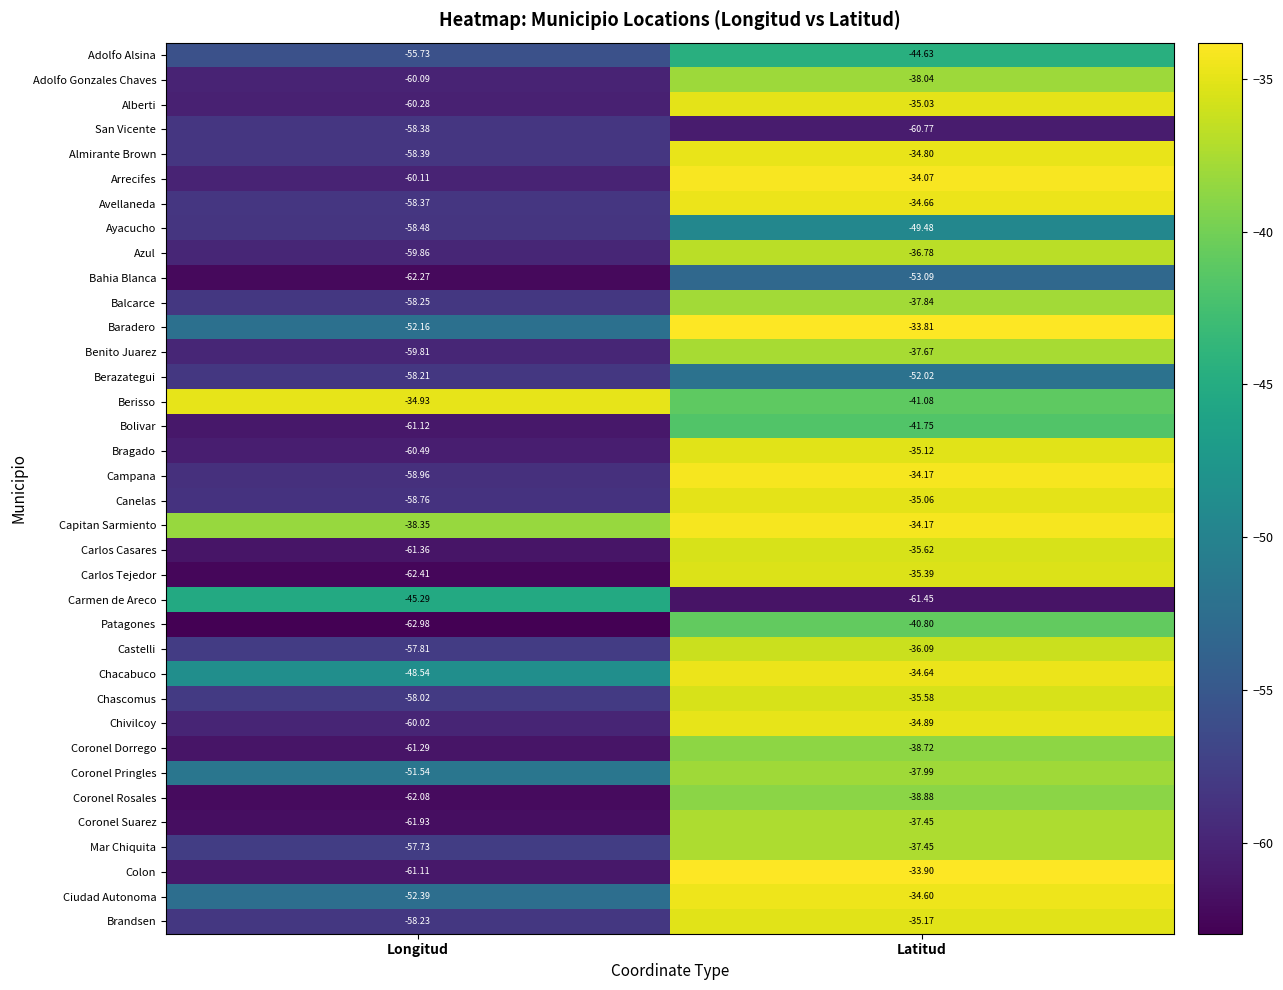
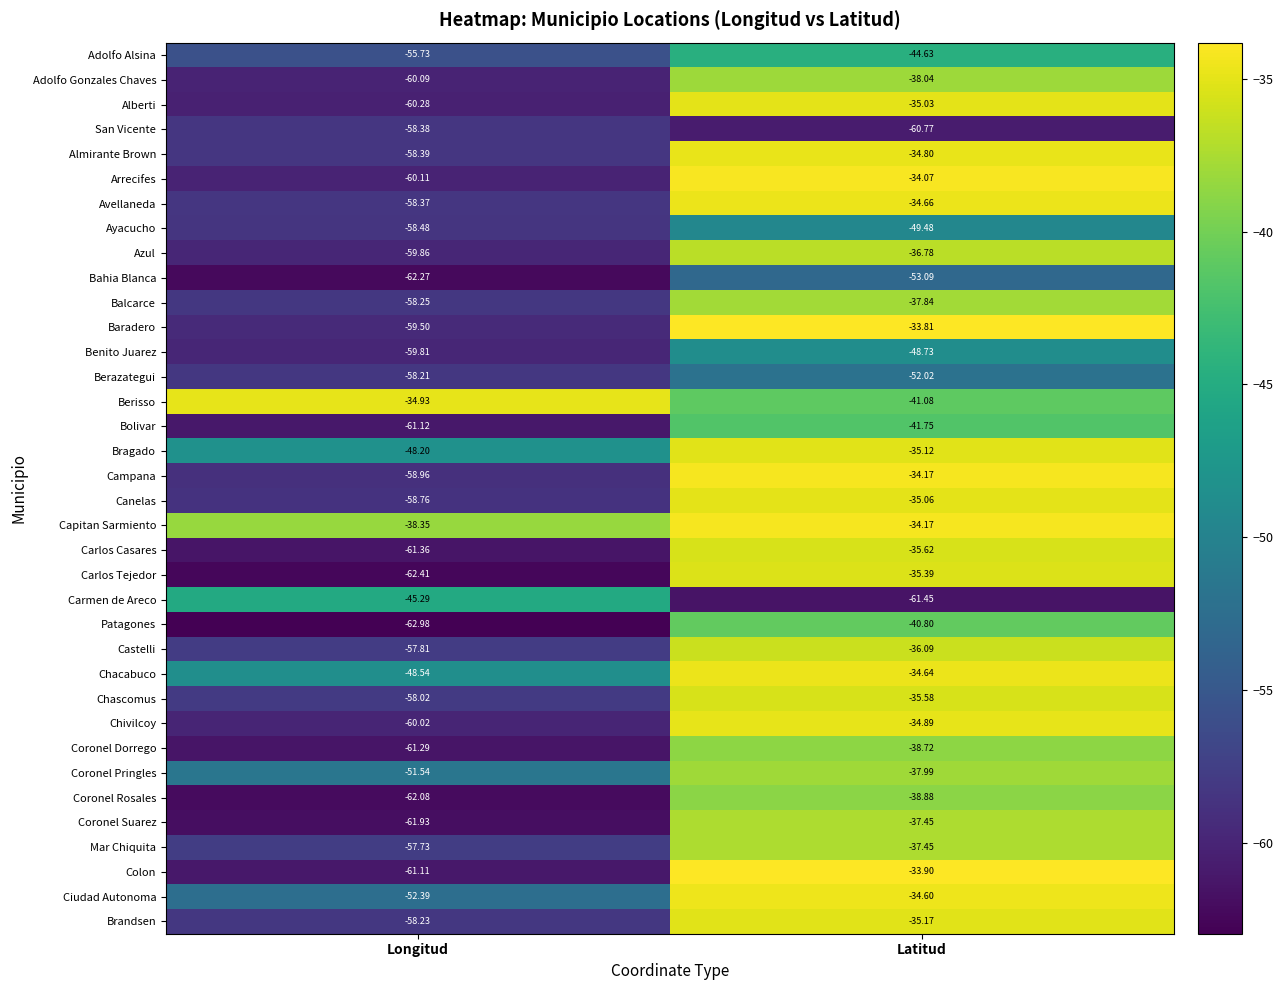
  {
    "Adolfo Alsina": {
      "Longitud": -55.73,
      "Latitud": -44.63
    },
    "Adolfo Gonzales Chaves": {
      "Longitud": -60.09,
      "Latitud": -38.04
    },
    "Alberti": {
      "Longitud": -60.28,
      "Latitud": -35.03
    },
    "San Vicente": {
      "Longitud": -58.38,
      "Latitud": -60.77
    },
    "Almirante Brown": {
      "Longitud": -58.39,
      "Latitud": -34.80
    },
    "Arrecifes": {
      "Longitud": -60.11,
      "Latitud": -34.07
    },
    "Avellaneda": {
      "Longitud": -58.37,
      "Latitud": -34.66
    },
    "Ayacucho": {
      "Longitud": -58.48,
      "Latitud": -49.48
    },
    "Azul": {
      "Longitud": -59.86,
      "Latitud": -36.78
    },
    "Bahia Blanca": {
      "Longitud": -62.27,
      "Latitud": -53.09
    },
    "Balcarce": {
      "Longitud": -58.25,
      "Latitud": -37.84
    },
    "Baradero": {
-     "Longitud": -52.16,
+     "Longitud": -59.50,
      "Latitud": -33.81
    },
    "Benito Juarez": {
      "Longitud": -59.81,
-     "Latitud": -37.67
+     "Latitud": -48.73
    },
    "Berazategui": {
      "Longitud": -58.21,
      "Latitud": -52.02
    },
    "Berisso": {
      "Longitud": -34.93,
      "Latitud": -41.08
    },
    "Bolivar": {
      "Longitud": -61.12,
      "Latitud": -41.75
    },
    "Bragado": {
-     "Longitud": -60.49,
+     "Longitud": -48.20,
      "Latitud": -35.12
    },
    "Campana": {
      "Longitud": -58.96,
      "Latitud": -34.17
    },
    "Canelas": {
      "Longitud": -58.76,
      "Latitud": -35.06
    },
    "Capitan Sarmiento": {
      "Longitud": -38.35,
      "Latitud": -34.17
    },
    "Carlos Casares": {
      "Longitud": -61.36,
      "Latitud": -35.62
    },
    "Carlos Tejedor": {
      "Longitud": -62.41,
      "Latitud": -35.39
    },
    "Carmen de Areco": {
      "Longitud": -45.29,
      "Latitud": -61.45
    },
    "Patagones": {
      "Longitud": -62.98,
      "Latitud": -40.80
    },
    "Castelli": {
      "Longitud": -57.81,
      "Latitud": -36.09
    },
    "Chacabuco": {
      "Longitud": -48.54,
      "Latitud": -34.64
    },
    "Chascomus": {
      "Longitud": -58.02,
      "Latitud": -35.58
    },
    "Chivilcoy": {
      "Longitud": -60.02,
      "Latitud": -34.89
    },
    "Coronel Dorrego": {
      "Longitud": -61.29,
      "Latitud": -38.72
    },
    "Coronel Pringles": {
      "Longitud": -51.54,
      "Latitud": -37.99
    },
    "Coronel Rosales": {
      "Longitud": -62.08,
      "Latitud": -38.88
    },
    "Coronel Suarez": {
      "Longitud": -61.93,
      "Latitud": -37.45
    },
    "Mar Chiquita": {
      "Longitud": -57.73,
      "Latitud": -37.45
    },
    "Colon": {
      "Longitud": -61.11,
      "Latitud": -33.90
    },
    "Ciudad Autonoma": {
      "Longitud": -52.39,
      "Latitud": -34.60
    },
    "Brandsen": {
      "Longitud": -58.23,
      "Latitud": -35.17
    }
  }
